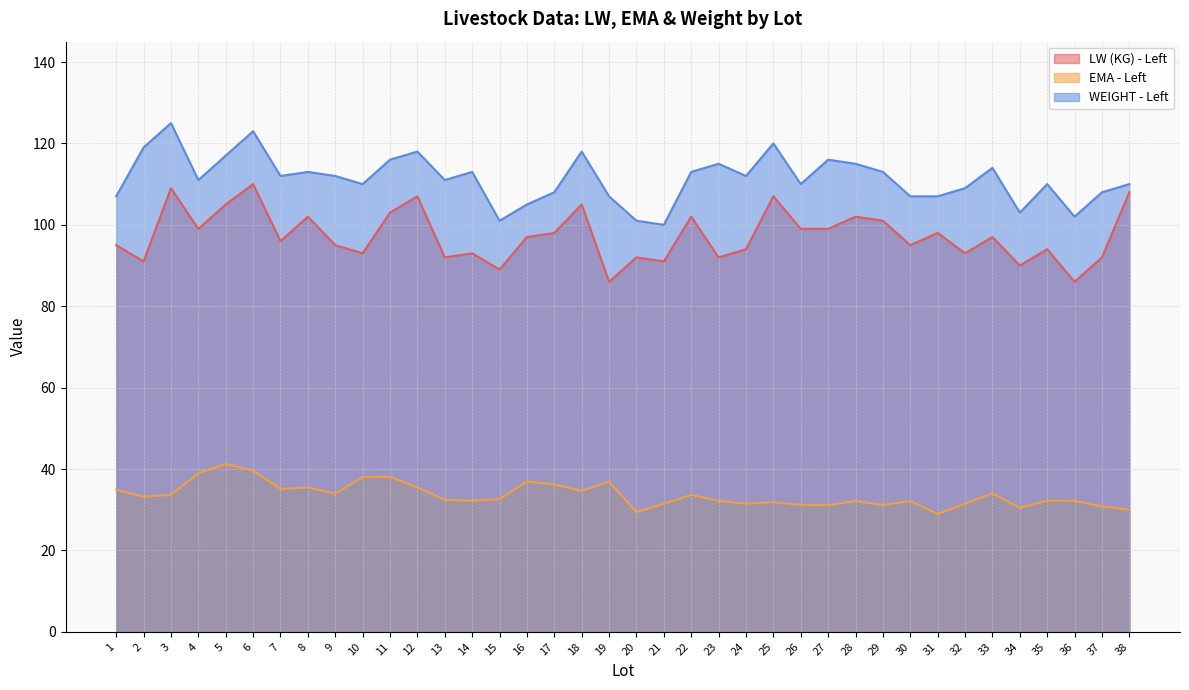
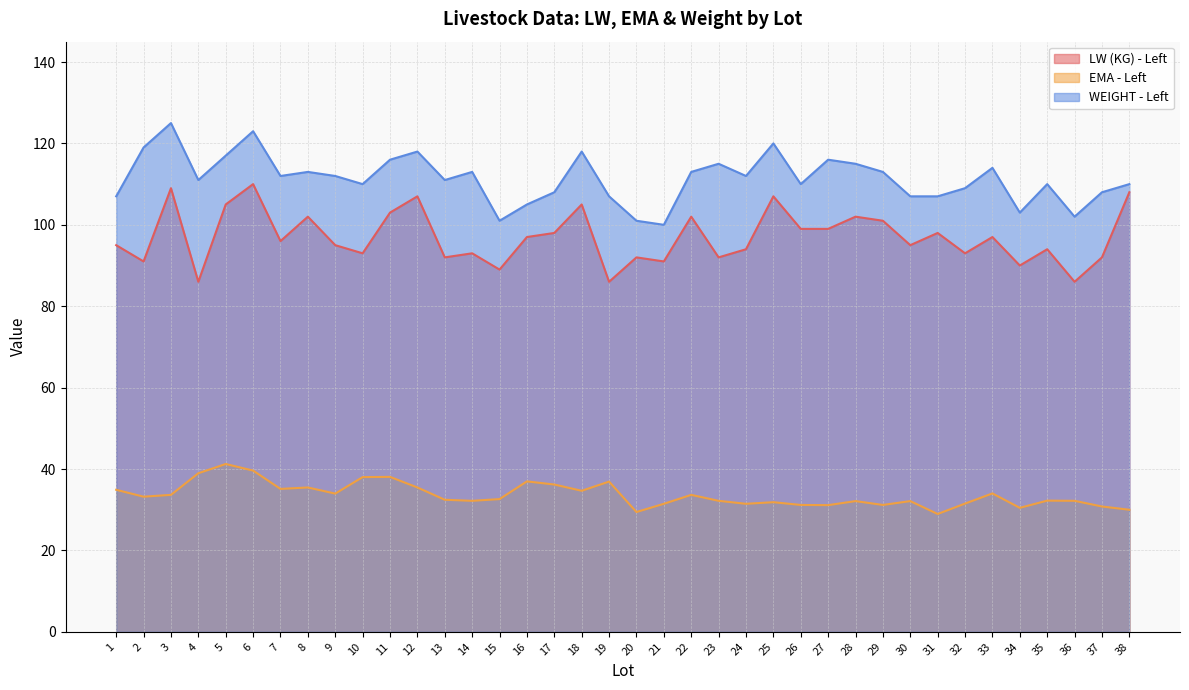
  {
    "LW (KG) - Left": {
      "1": 95,
      "2": 91,
      "3": 109,
-     "4": 99,
+     "4": 86,
      "5": 105,
      "6": 110,
      "7": 96,
      "8": 102,
      "9": 95,
      "10": 93,
      "11": 103,
      "12": 107,
      "13": 92,
      "14": 93,
      "15": 89,
      "16": 97,
      "17": 98,
      "18": 105,
      "19": 86,
      "20": 92,
      "21": 91,
      "22": 102,
      "23": 92,
      "24": 94,
      "25": 107,
      "26": 99,
      "27": 99,
      "28": 102,
      "29": 101,
      "30": 95,
      "31": 98,
      "32": 93,
      "33": 97,
      "34": 90,
      "35": 94,
      "36": 86,
      "37": 92,
      "38": 108
    },
    "EMA - Left": {
      "1": 35,
      "2": 33,
      "3": 34,
      "4": 39,
      "5": 41,
      "6": 40,
      "7": 35,
      "8": 35,
      "9": 34,
      "10": 38,
      "11": 38,
      "12": 35,
      "13": 32,
      "14": 32,
      "15": 33,
      "16": 37,
      "17": 36,
      "18": 35,
      "19": 37,
      "20": 29,
      "21": 31,
      "22": 34,
      "23": 32,
      "24": 31,
      "25": 32,
      "26": 31,
      "27": 31,
      "28": 32,
      "29": 31,
      "30": 32,
      "31": 29,
      "32": 32,
      "33": 34,
      "34": 30,
      "35": 32,
      "36": 32,
      "37": 31,
      "38": 30
    },
    "WEIGHT - Left": {
      "1": 107,
      "2": 119,
      "3": 125,
      "4": 111,
      "5": 117,
      "6": 123,
      "7": 112,
      "8": 113,
      "9": 112,
      "10": 110,
      "11": 116,
      "12": 118,
      "13": 111,
      "14": 113,
      "15": 101,
      "16": 105,
      "17": 108,
      "18": 118,
      "19": 107,
      "20": 101,
      "21": 100,
      "22": 113,
      "23": 115,
      "24": 112,
      "25": 120,
      "26": 110,
      "27": 116,
      "28": 115,
      "29": 113,
      "30": 107,
      "31": 107,
      "32": 109,
      "33": 114,
      "34": 103,
      "35": 110,
      "36": 102,
      "37": 108,
      "38": 110
    }
  }
